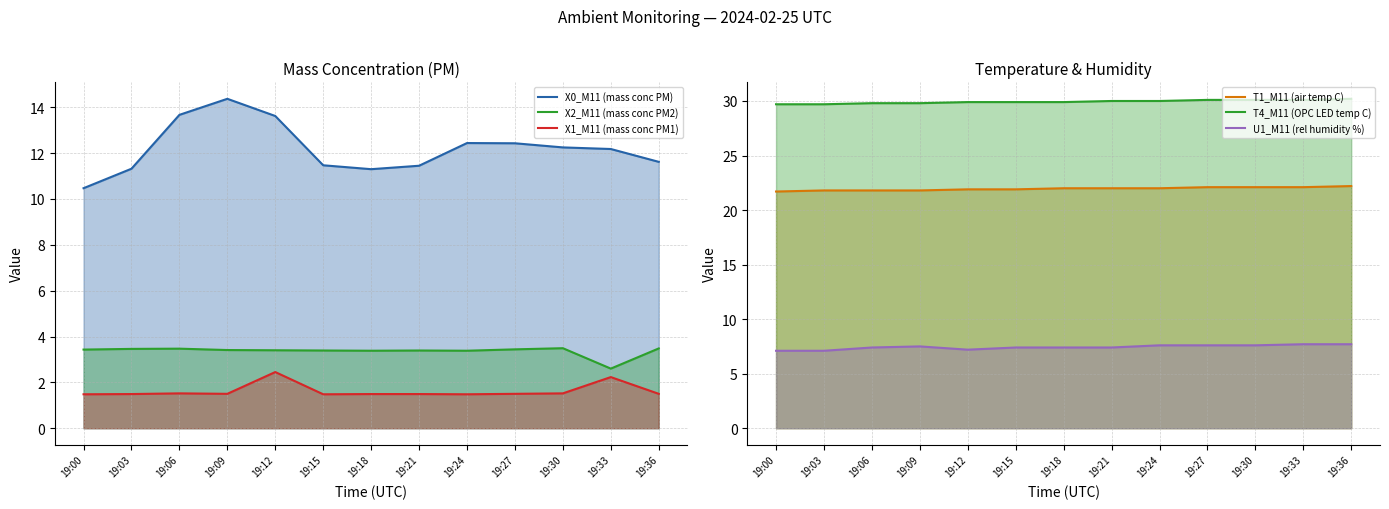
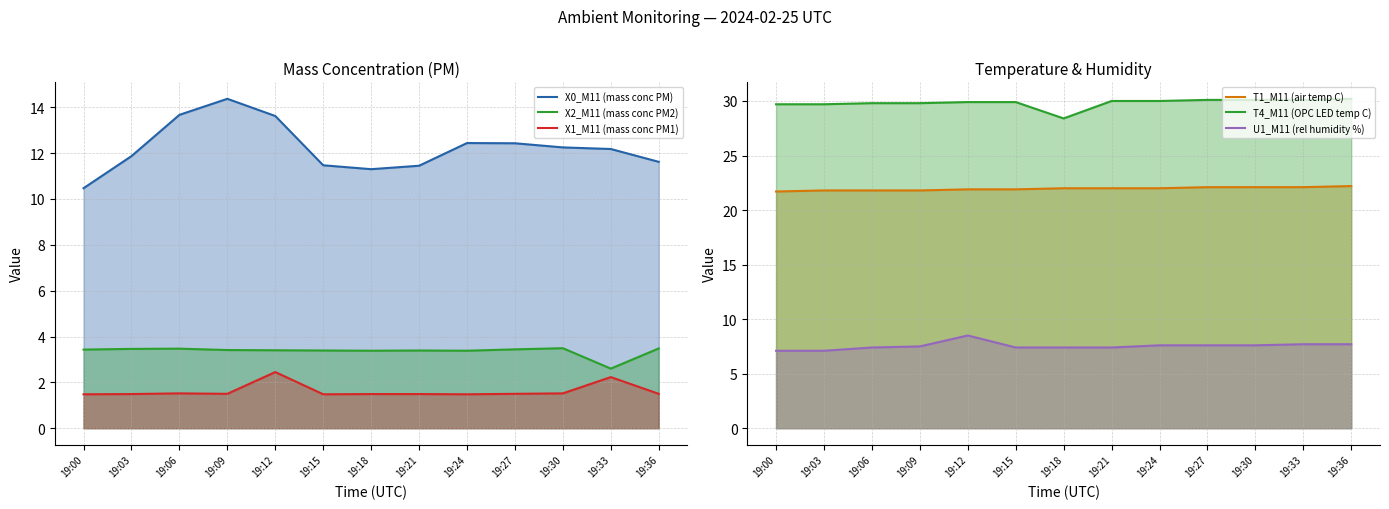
  {
    "Mass Concentration (PM)": {
      "X0_M11 (mass conc PM)": {
        "19:00": 10.5,
-       "19:03": 11.3,
+       "19:03": 11.9,
        "19:06": 13.7,
        "19:09": 14.4,
        "19:12": 13.6,
        "19:15": 11.5,
        "19:18": 11.3,
        "19:21": 11.5,
        "19:24": 12.4,
        "19:27": 12.4,
        "19:30": 12.3,
        "19:33": 12.2,
        "19:36": 11.6
      },
      "X2_M11 (mass conc PM2)": {
        "19:00": 3.4,
        "19:03": 3.5,
        "19:06": 3.5,
        "19:09": 3.4,
        "19:12": 3.4,
        "19:15": 3.4,
        "19:18": 3.4,
        "19:21": 3.4,
        "19:24": 3.4,
        "19:27": 3.4,
        "19:30": 3.5,
        "19:33": 2.6,
        "19:36": 3.5
      },
      "X1_M11 (mass conc PM1)": {
        "19:00": 1.5,
        "19:03": 1.5,
        "19:06": 1.5,
        "19:09": 1.5,
        "19:12": 2.5,
        "19:15": 1.5,
        "19:18": 1.5,
        "19:21": 1.5,
        "19:24": 1.5,
        "19:27": 1.5,
        "19:30": 1.5,
        "19:33": 2.2,
        "19:36": 1.5
      }
    },
    "Temperature & Humidity": {
      "T1_M11 (air temp C)": {
        "19:00": 21.7,
        "19:03": 21.8,
        "19:06": 21.8,
        "19:09": 21.8,
        "19:12": 21.9,
        "19:15": 21.9,
        "19:18": 22.0,
        "19:21": 22.0,
        "19:24": 22.0,
        "19:27": 22.1,
        "19:30": 22.1,
        "19:33": 22.1,
        "19:36": 22.2
      },
      "T4_M11 (OPC LED temp C)": {
        "19:00": 29.7,
        "19:03": 29.7,
        "19:06": 29.8,
        "19:09": 29.8,
        "19:12": 29.9,
        "19:15": 29.9,
-       "19:18": 29.9,
+       "19:18": 28.4,
        "19:21": 30.0,
        "19:24": 30.0,
        "19:27": 30.1
      },
      "U1_M11 (rel humidity %)": {
        "19:00": 7.1,
        "19:03": 7.1,
        "19:06": 7.4,
        "19:09": 7.5,
-       "19:12": 7.2,
+       "19:12": 8.5,
        "19:15": 7.4,
        "19:18": 7.4,
        "19:21": 7.4,
        "19:24": 7.6,
        "19:27": 7.6,
        "19:30": 7.6,
        "19:33": 7.7,
        "19:36": 7.7
      }
    }
  }
